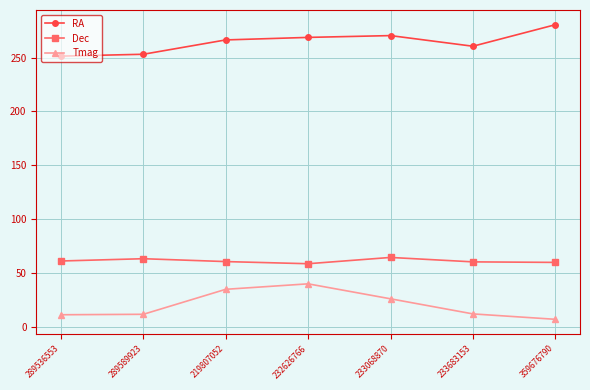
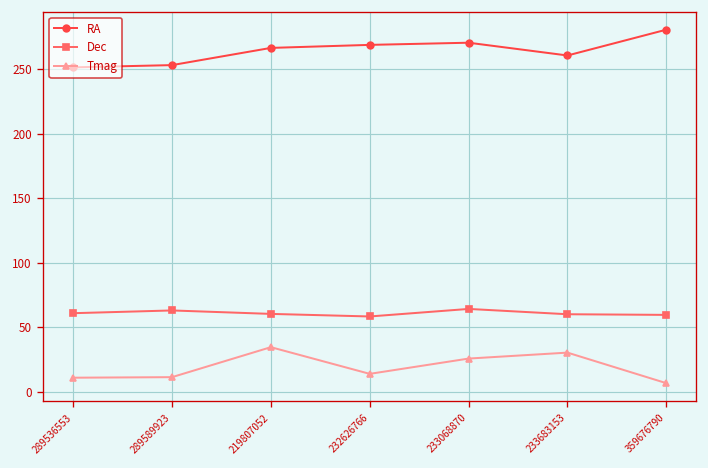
  {
    "Tmag": {
      "289536553": 11,
      "289589923": 11,
      "219807052": 35,
-     "232626766": 40,
+     "232626766": 14,
      "233068870": 26,
-     "233683153": 12,
+     "233683153": 30,
      "359676790": 7
    }
  }
